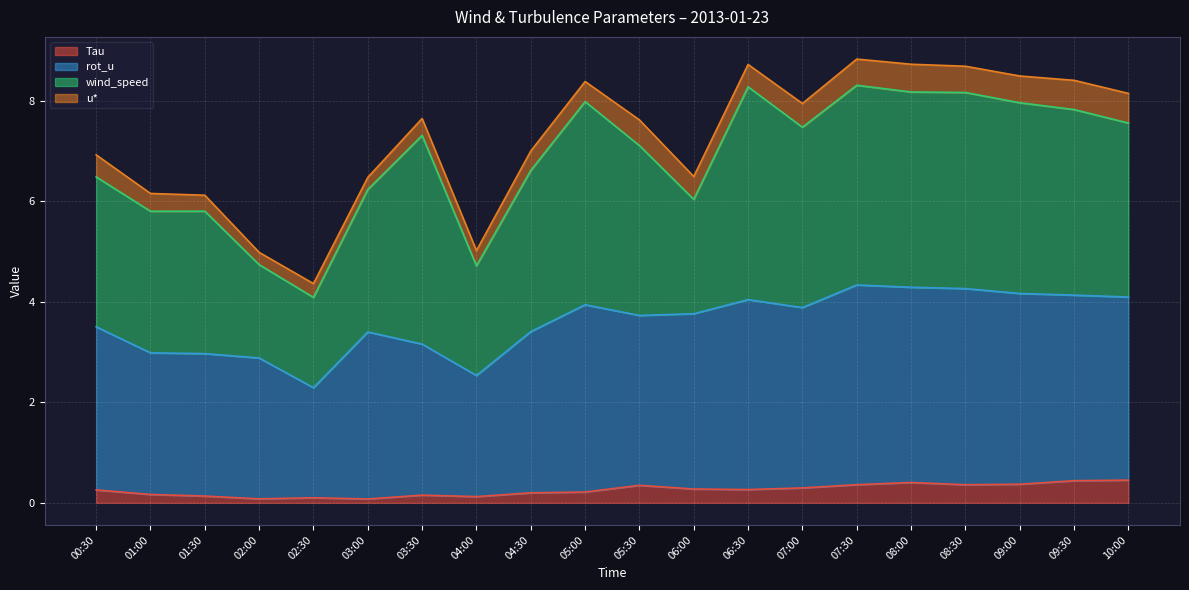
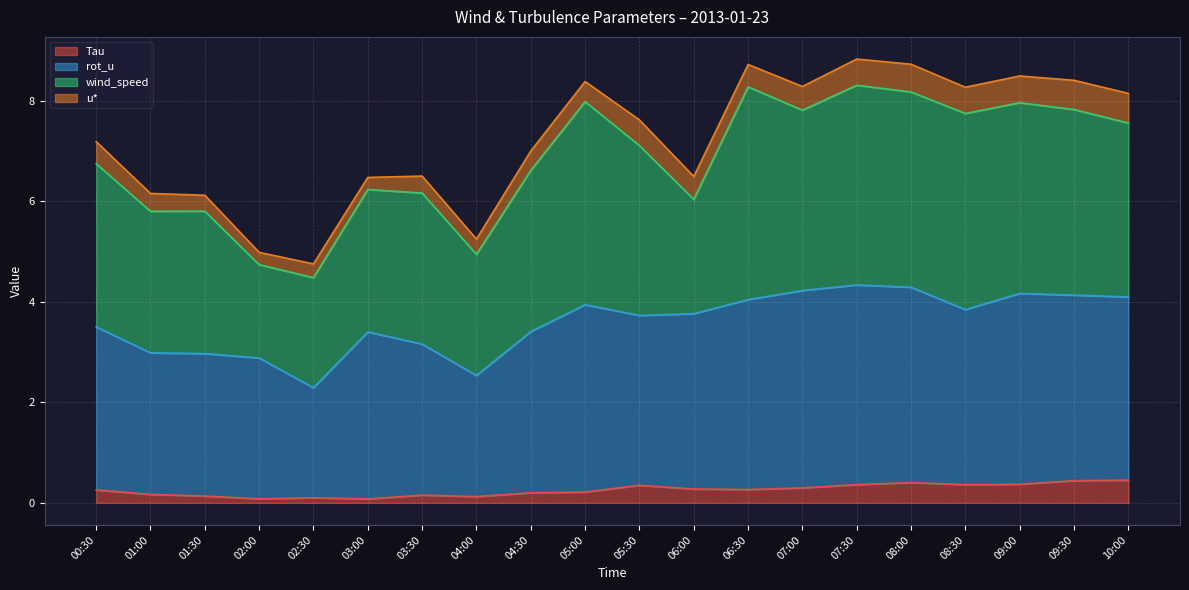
  {
    "rot_u": {
      "00:30": 3.2,
      "01:00": 2.8,
      "01:30": 2.8,
      "02:00": 2.8,
      "02:30": 2.2,
      "03:00": 3.3,
      "03:30": 3.0,
      "04:00": 2.4,
      "04:30": 3.2,
      "05:00": 3.7,
      "05:30": 3.4,
      "06:00": 3.5,
      "06:30": 3.8,
-     "07:00": 3.6,
+     "07:00": 3.9,
      "07:30": 4.0,
      "08:00": 3.9,
-     "08:30": 3.9,
+     "08:30": 3.5,
      "09:00": 3.8,
      "09:30": 3.7,
      "10:00": 3.6
    },
    "wind_speed": {
-     "00:30": 3.0,
+     "00:30": 3.2,
      "01:00": 2.8,
      "01:30": 2.8,
      "02:00": 1.9,
-     "02:30": 1.8,
+     "02:30": 2.2,
      "03:00": 2.8,
-     "03:30": 4.2,
-     "04:00": 2.2,
+     "03:30": 3.0,
+     "04:00": 2.4,
      "04:30": 3.2,
      "05:00": 4.0,
      "05:30": 3.4,
      "06:00": 2.3,
      "06:30": 4.2,
      "07:00": 3.6,
      "07:30": 4.0,
      "08:00": 3.9,
      "08:30": 3.9,
      "09:00": 3.8,
      "09:30": 3.7,
      "10:00": 3.5
    }
  }
